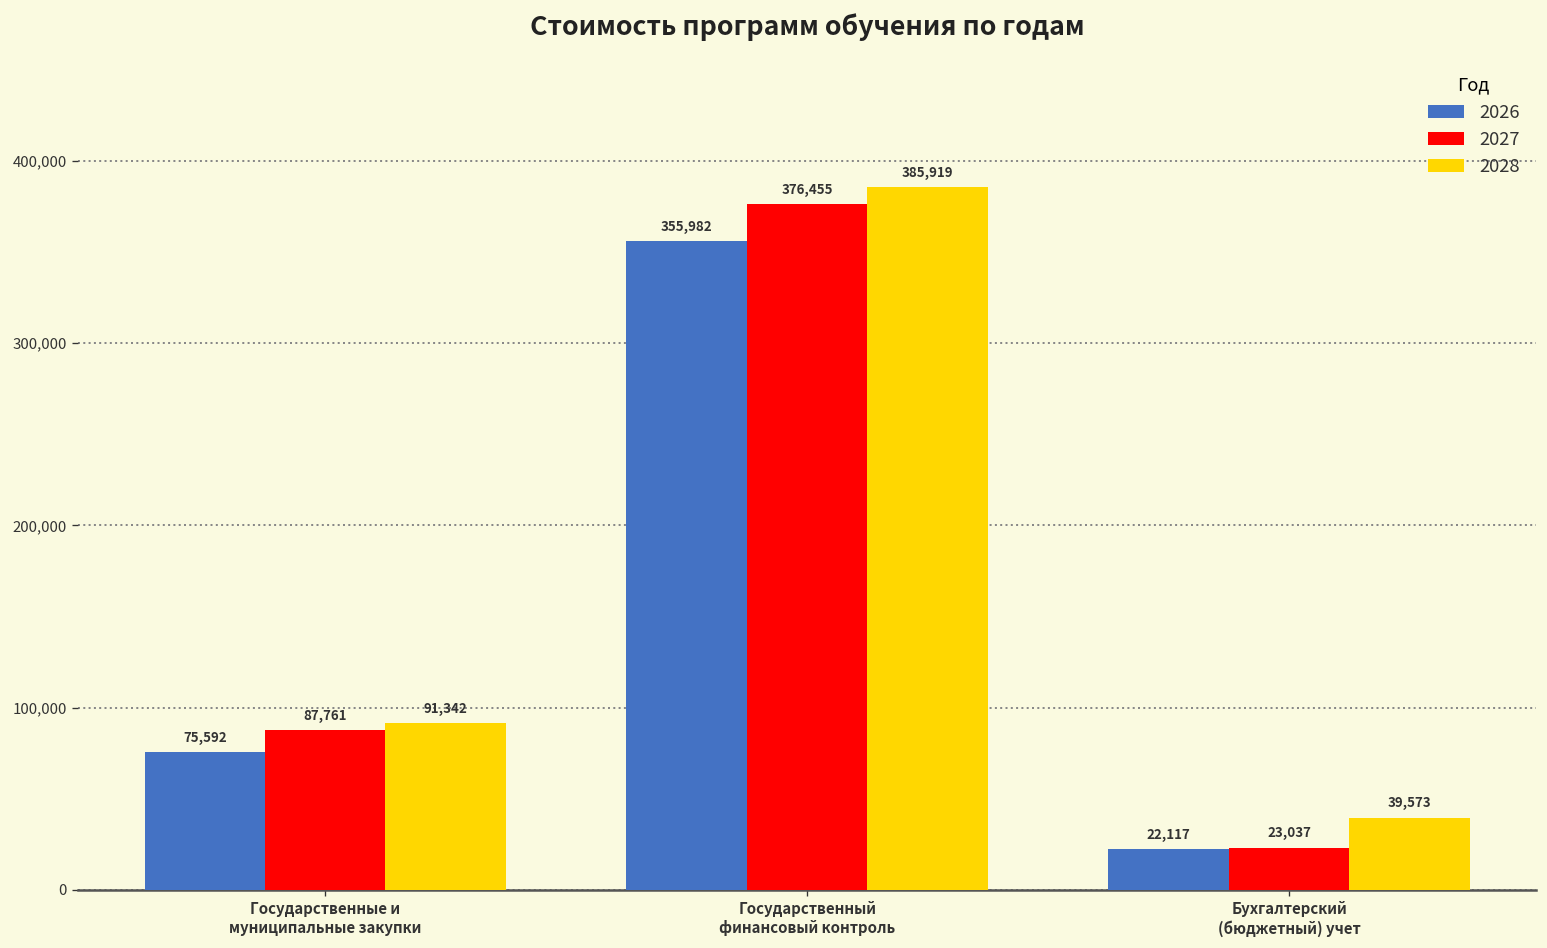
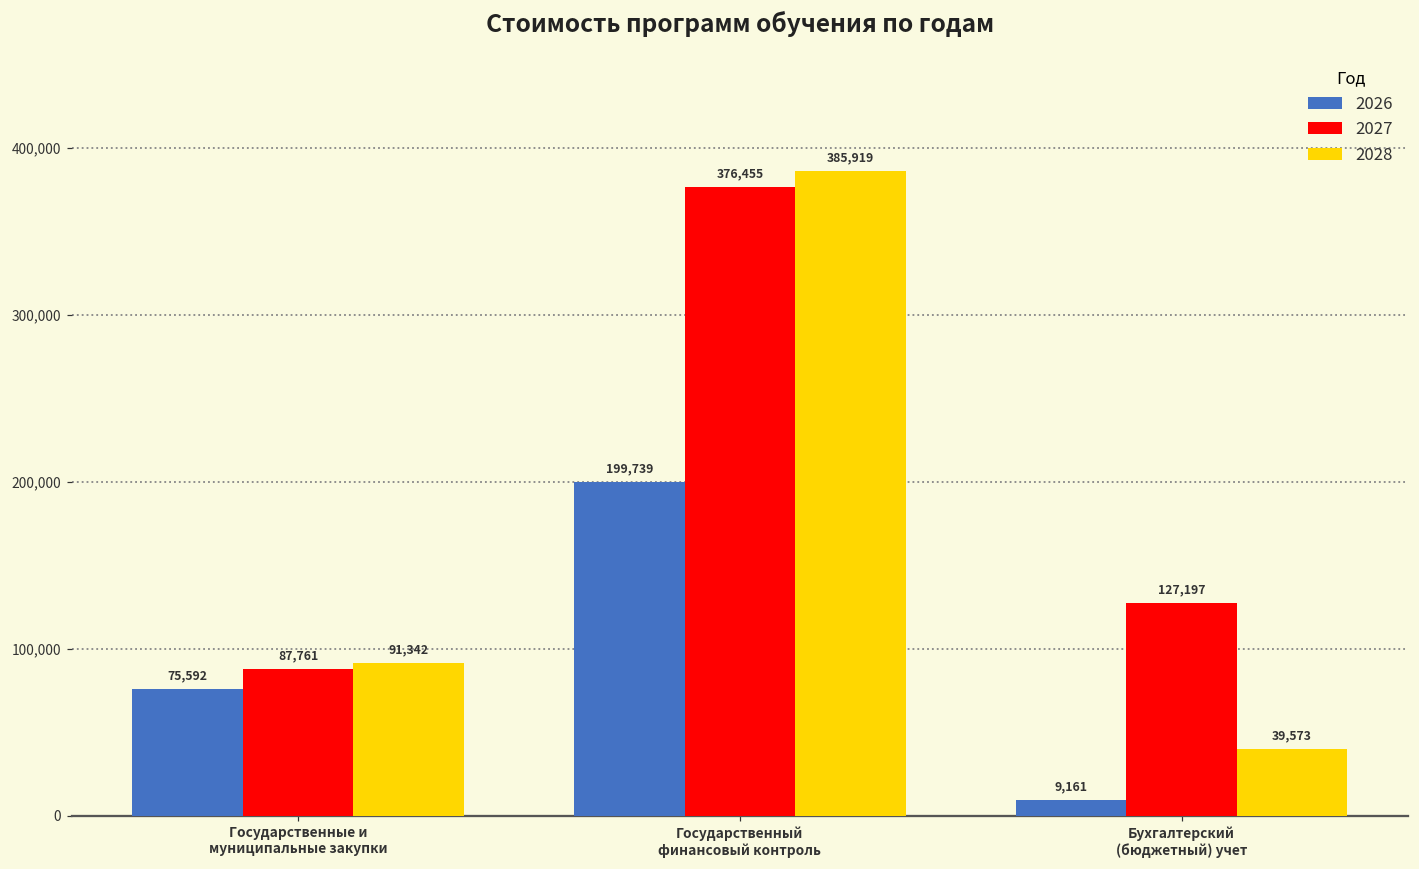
  {
    "2026": {
      "Государственные и муниципальные закупки": "75,592",
-     "Государственный финансовый контроль": "355,982",
-     "Бухгалтерский (бюджетный) учет": "22,117"
+     "Государственный финансовый контроль": "199,739",
+     "Бухгалтерский (бюджетный) учет": "9,161"
    },
    "2027": {
      "Государственные и муниципальные закупки": "87,761",
      "Государственный финансовый контроль": "376,455",
-     "Бухгалтерский (бюджетный) учет": "23,037"
+     "Бухгалтерский (бюджетный) учет": "127,197"
    },
    "2028": {
      "Государственные и муниципальные закупки": "91,342",
      "Государственный финансовый контроль": "385,919",
      "Бухгалтерский (бюджетный) учет": "39,573"
    }
  }
